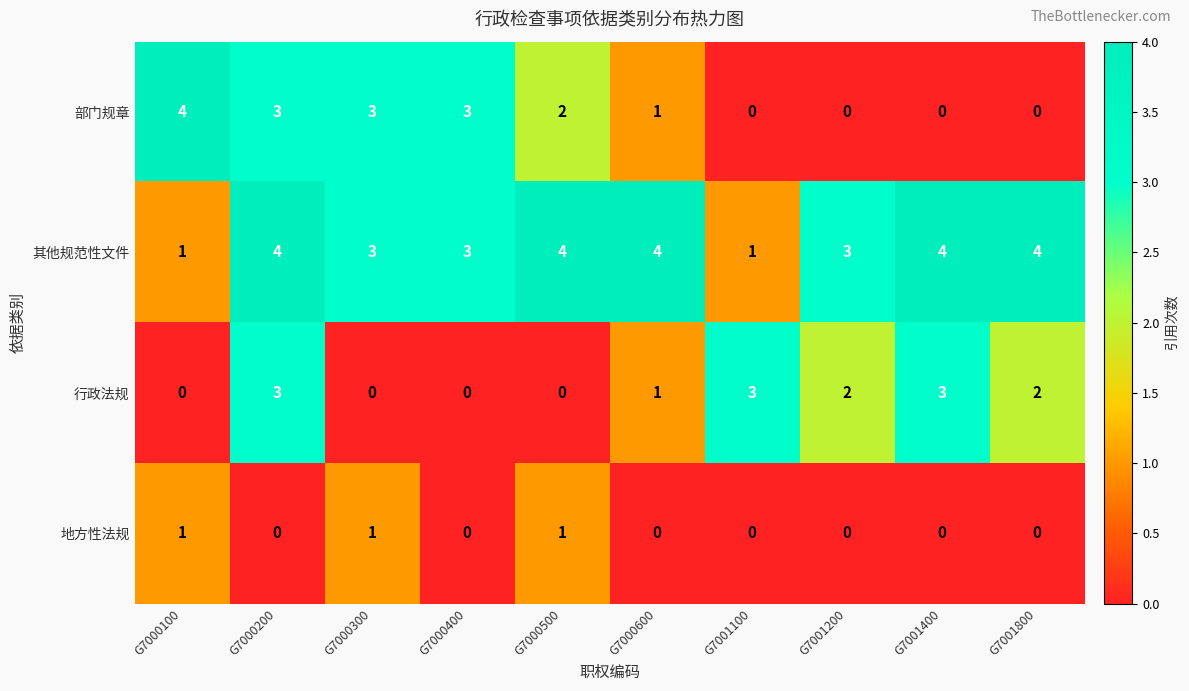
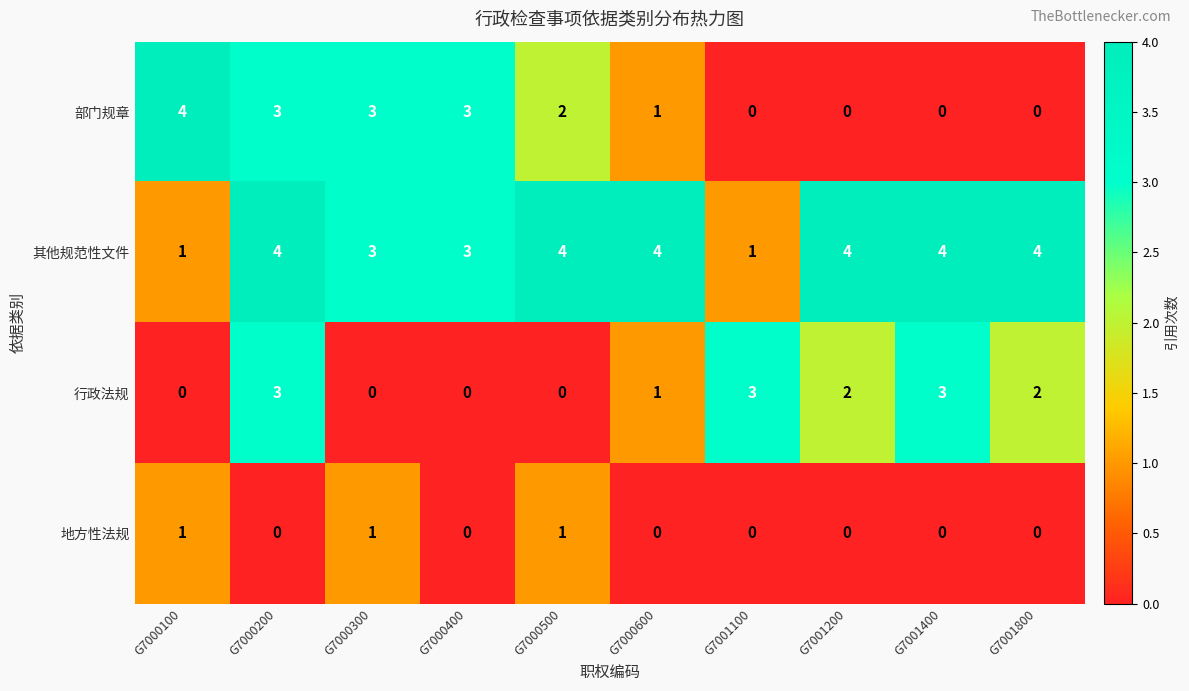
  {
    "部门规章": {
      "G7000100": 4,
      "G7000200": 3,
      "G7000300": 3,
      "G7000400": 3,
      "G7000500": 2,
      "G7000600": 1,
      "G7001100": 0,
      "G7001200": 0,
      "G7001400": 0,
      "G7001800": 0
    },
    "其他规范性文件": {
      "G7000100": 1,
      "G7000200": 4,
      "G7000300": 3,
      "G7000400": 3,
      "G7000500": 4,
      "G7000600": 4,
      "G7001100": 1,
-     "G7001200": 3,
+     "G7001200": 4,
      "G7001400": 4,
      "G7001800": 4
    },
    "行政法规": {
      "G7000100": 0,
      "G7000200": 3,
      "G7000300": 0,
      "G7000400": 0,
      "G7000500": 0,
      "G7000600": 1,
      "G7001100": 3,
      "G7001200": 2,
      "G7001400": 3,
      "G7001800": 2
    },
    "地方性法规": {
      "G7000100": 1,
      "G7000200": 0,
      "G7000300": 1,
      "G7000400": 0,
      "G7000500": 1,
      "G7000600": 0,
      "G7001100": 0,
      "G7001200": 0,
      "G7001400": 0,
      "G7001800": 0
    }
  }
